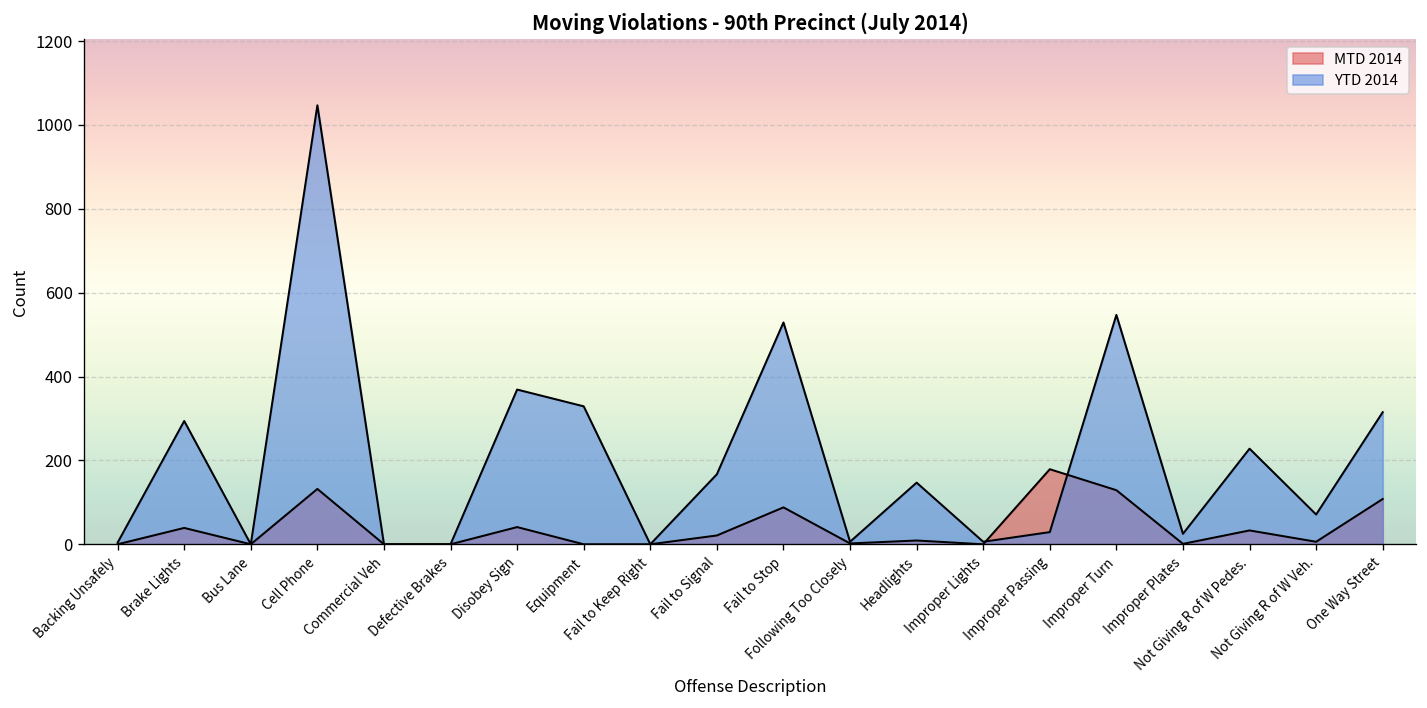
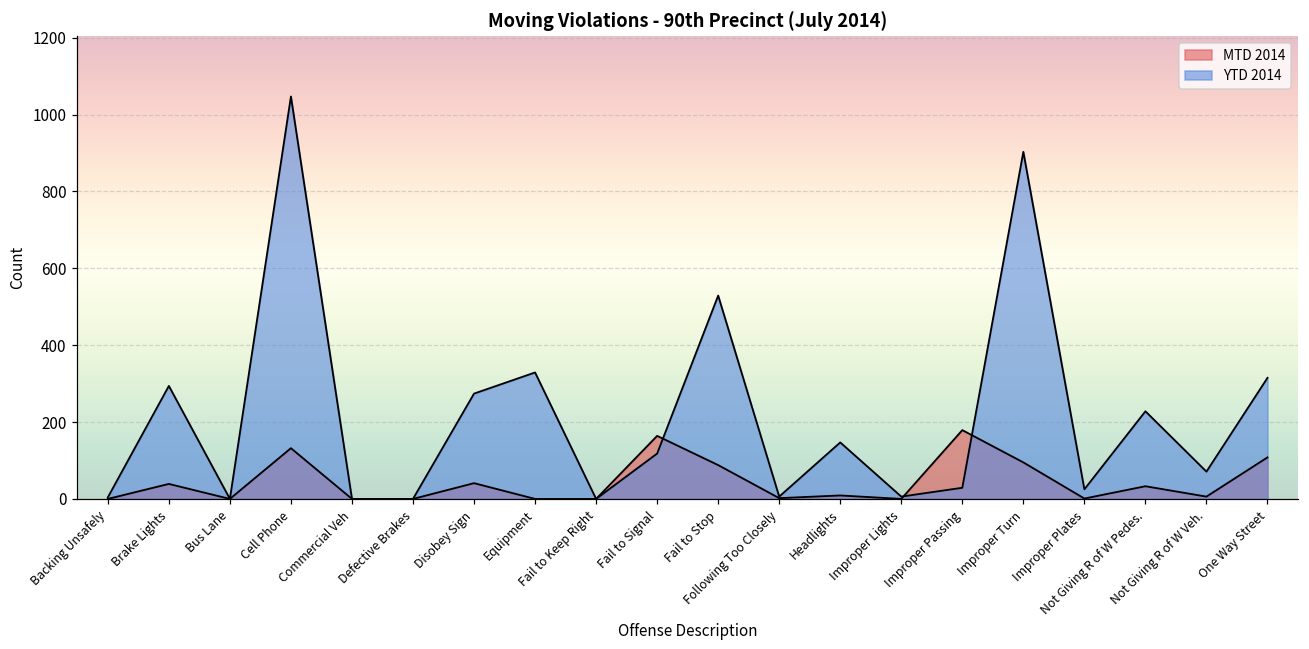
  {
    "MTD 2014": {
      "Brake Lights": 40,
      "Cell Phone": 130,
      "Disobey Sign": 40,
      "Equipment": 0,
-     "Fail to Signal": 20,
+     "Fail to Signal": 160,
      "Fail to Stop": 90,
      "Headlights": 10,
      "Improper Passing": 180,
-     "Improper Turn": 130,
+     "Improper Turn": 100,
      "Improper Plates": 0,
      "Not Giving R of W Pedes.": 30,
      "Not Giving R of W Veh.": 10,
      "One Way Street": 110
    },
    "YTD 2014": {
      "Brake Lights": 290,
      "Cell Phone": 1050,
-     "Disobey Sign": 370,
+     "Disobey Sign": 270,
      "Equipment": 330,
-     "Fail to Signal": 170,
+     "Fail to Signal": 120,
      "Fail to Stop": 530,
      "Headlights": 150,
      "Improper Passing": 30,
-     "Improper Turn": 550,
+     "Improper Turn": 900,
      "Improper Plates": 30,
      "Not Giving R of W Pedes.": 230,
      "Not Giving R of W Veh.": 70,
      "One Way Street": 320
    }
  }
